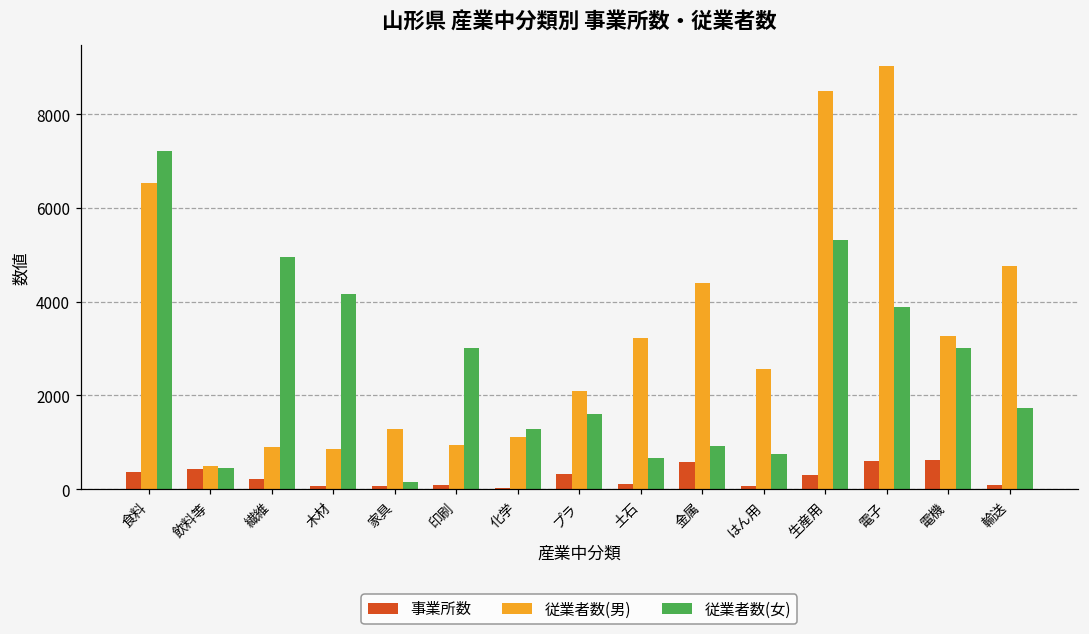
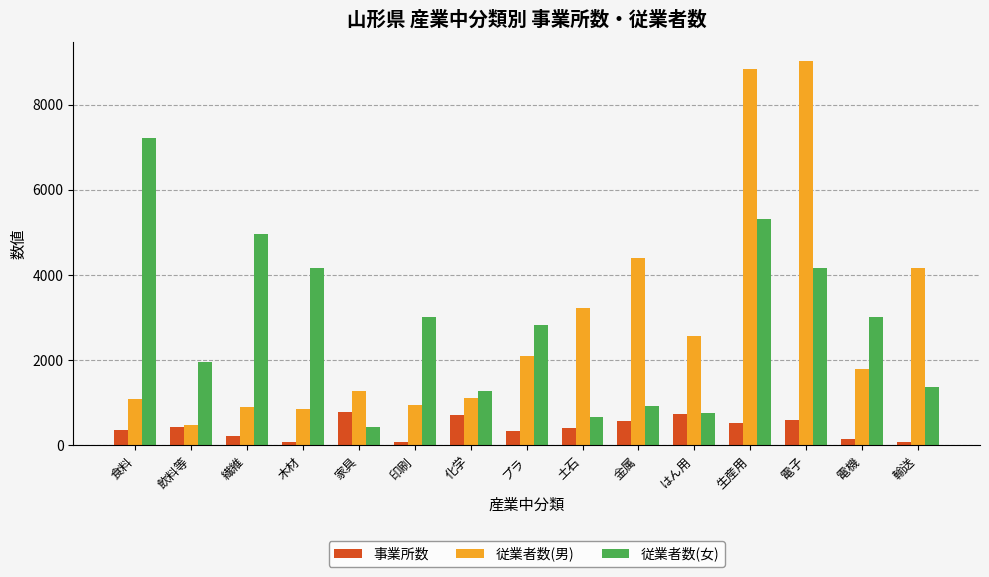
  {
    "事業所数": {
      "食料": 400,
      "飲料等": 400,
      "繊維": 200,
      "木材": 100,
-     "家具": 100,
+     "家具": 800,
      "印刷": 100,
-     "化学": 0,
+     "化学": 700,
      "プラ": 300,
-     "土石": 100,
+     "土石": 400,
      "金属": 600,
-     "はん用": 100,
-     "生産用": 300,
+     "はん用": 700,
+     "生産用": 500,
      "電子": 600,
-     "電機": 600,
+     "電機": 100,
      "輸送": 100
    },
    "従業者数(男)": {
-     "食料": 6500,
+     "食料": 1100,
      "飲料等": 500,
      "繊維": 900,
      "木材": 900,
      "家具": 1300,
      "印刷": 900,
      "化学": 1100,
      "プラ": 2100,
      "土石": 3200,
      "金属": 4400,
      "はん用": 2600,
-     "生産用": 8500,
+     "生産用": 8800,
      "電子": 9000,
-     "電機": 3300,
-     "輸送": 4800
+     "電機": 1800,
+     "輸送": 4200
    },
    "従業者数(女)": {
      "食料": 7200,
-     "飲料等": 500,
+     "飲料等": 2000,
      "繊維": 5000,
      "木材": 4200,
-     "家具": 100,
+     "家具": 400,
      "印刷": 3000,
      "化学": 1300,
-     "プラ": 1600,
+     "プラ": 2800,
      "土石": 700,
      "金属": 900,
      "はん用": 800,
      "生産用": 5300,
-     "電子": 3900,
+     "電子": 4200,
      "電機": 3000,
-     "輸送": 1700
+     "輸送": 1400
    }
  }
